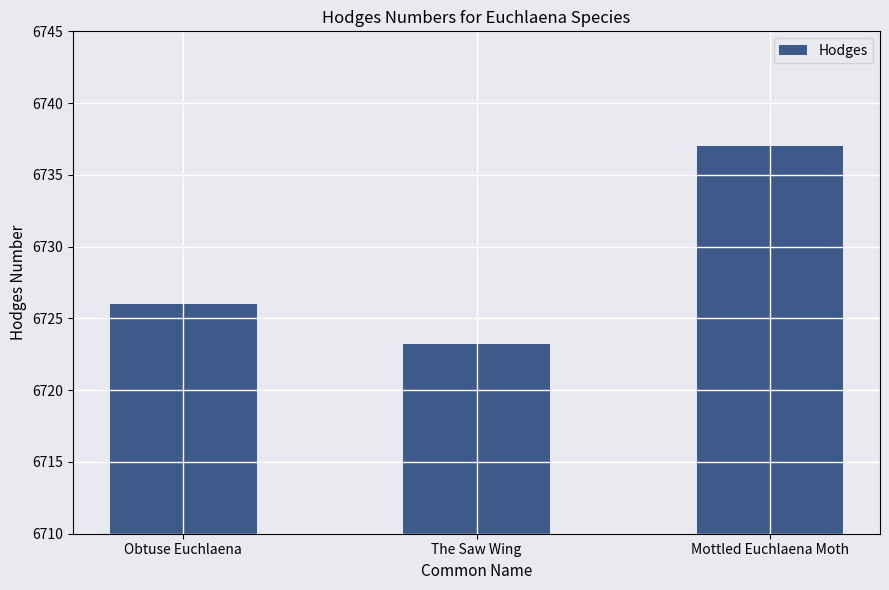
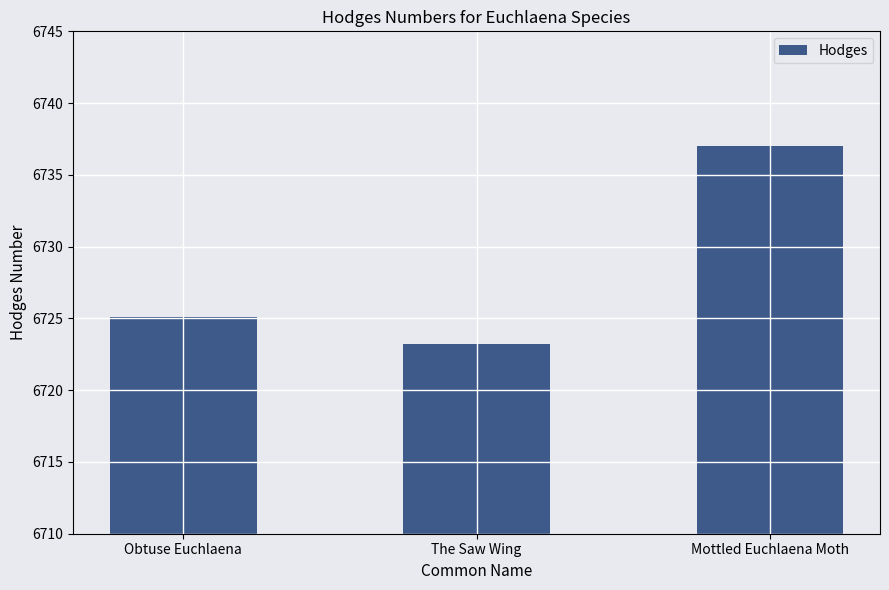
  {
-   "Obtuse Euchlaena": 6726.0,
+   "Obtuse Euchlaena": 6725.1,
    "The Saw Wing": 6723.2,
    "Mottled Euchlaena Moth": 6737.0
  }
